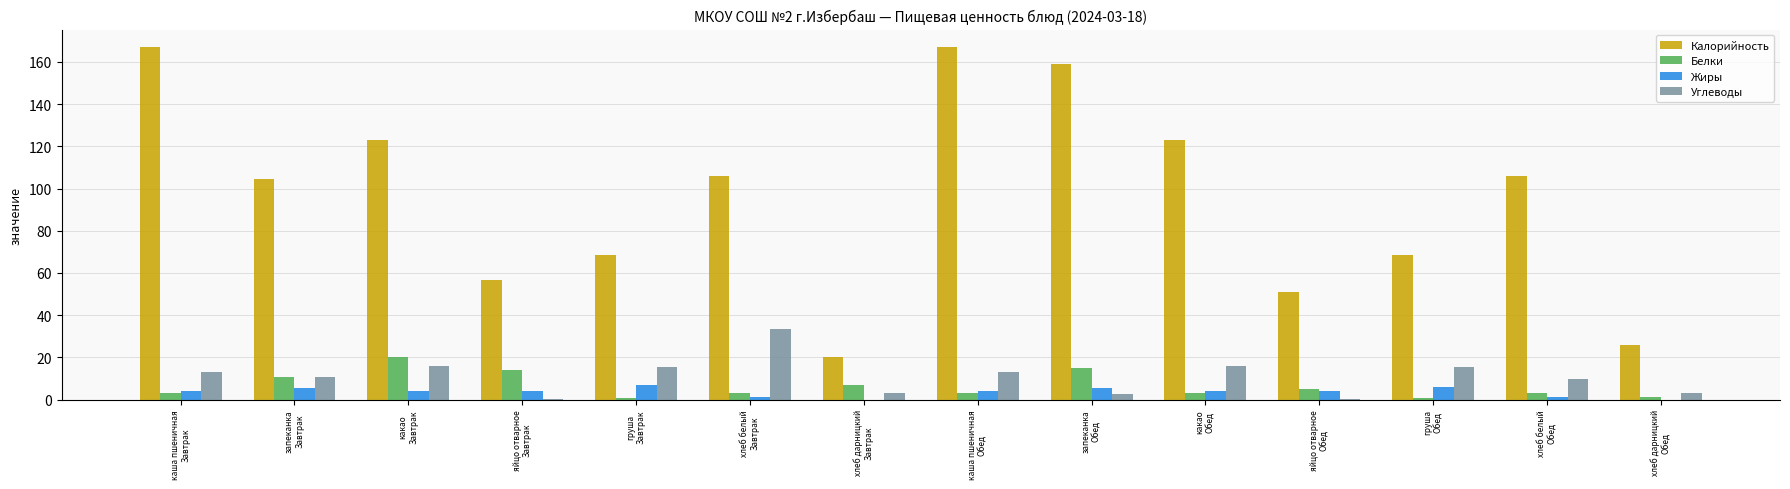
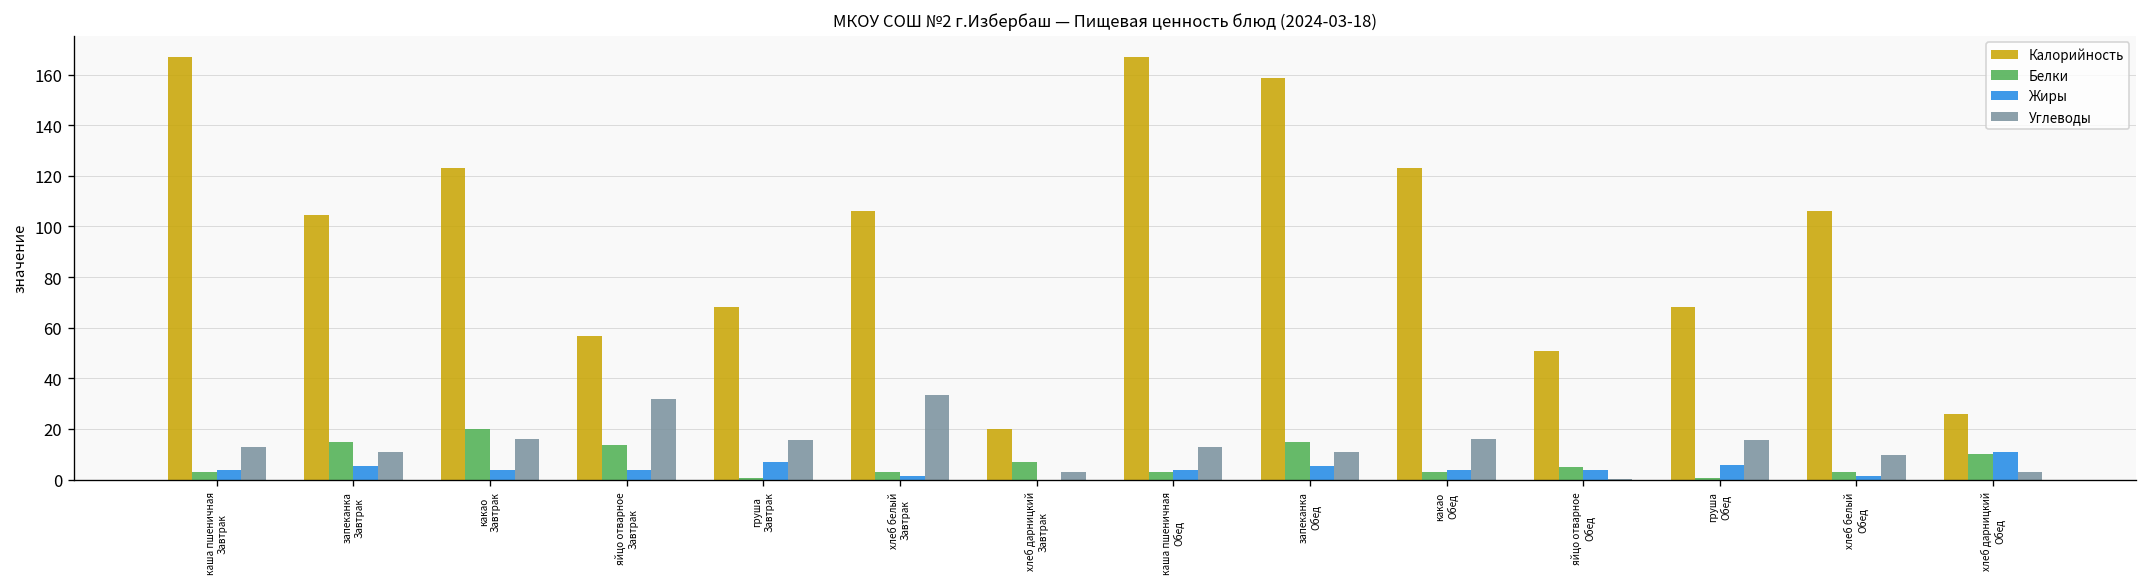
  {
    "Калорийность": {
      "каша пшеничная Завтрак": 167,
      "запеканка Завтрак": 105,
      "какао Завтрак": 123,
      "яйцо отварное Завтрак": 57,
      "груша Завтрак": 68,
      "хлеб белый Завтрак": 106,
      "хлеб дарницкий Завтрак": 20,
      "каша пшеничная Обед": 167,
      "запеканка Обед": 159,
      "какао Обед": 123,
      "яйцо отварное Обед": 51,
      "груша Обед": 68,
      "хлеб белый Обед": 106,
      "хлеб дарницкий Обед": 26
    },
    "Белки": {
      "каша пшеничная Завтрак": 3,
-     "запеканка Завтрак": 11,
+     "запеканка Завтрак": 15,
      "какао Завтрак": 20,
      "яйцо отварное Завтрак": 14,
      "хлеб белый Завтрак": 3,
      "хлеб дарницкий Завтрак": 7,
      "каша пшеничная Обед": 3,
      "запеканка Обед": 15,
      "какао Обед": 3,
      "яйцо отварное Обед": 5,
      "хлеб белый Обед": 3,
-     "хлеб дарницкий Обед": 1
+     "хлеб дарницкий Обед": 10
    },
    "Жиры": {
      "каша пшеничная Завтрак": 4,
      "запеканка Завтрак": 5,
      "какао Завтрак": 4,
      "яйцо отварное Завтрак": 4,
      "груша Завтрак": 7,
      "хлеб белый Завтрак": 1,
      "хлеб дарницкий Завтрак": 0,
      "каша пшеничная Обед": 4,
      "запеканка Обед": 5,
      "какао Обед": 4,
      "яйцо отварное Обед": 4,
      "груша Обед": 6,
      "хлеб белый Обед": 1,
-     "хлеб дарницкий Обед": 0
+     "хлеб дарницкий Обед": 11
    },
    "Углеводы": {
      "каша пшеничная Завтрак": 13,
      "запеканка Завтрак": 11,
      "какао Завтрак": 16,
-     "яйцо отварное Завтрак": 0,
+     "яйцо отварное Завтрак": 32,
      "груша Завтрак": 16,
      "хлеб белый Завтрак": 33,
      "хлеб дарницкий Завтрак": 3,
      "каша пшеничная Обед": 13,
-     "запеканка Обед": 3,
+     "запеканка Обед": 11,
      "какао Обед": 16,
      "груша Обед": 16,
      "хлеб белый Обед": 10,
      "хлеб дарницкий Обед": 3
    }
  }
